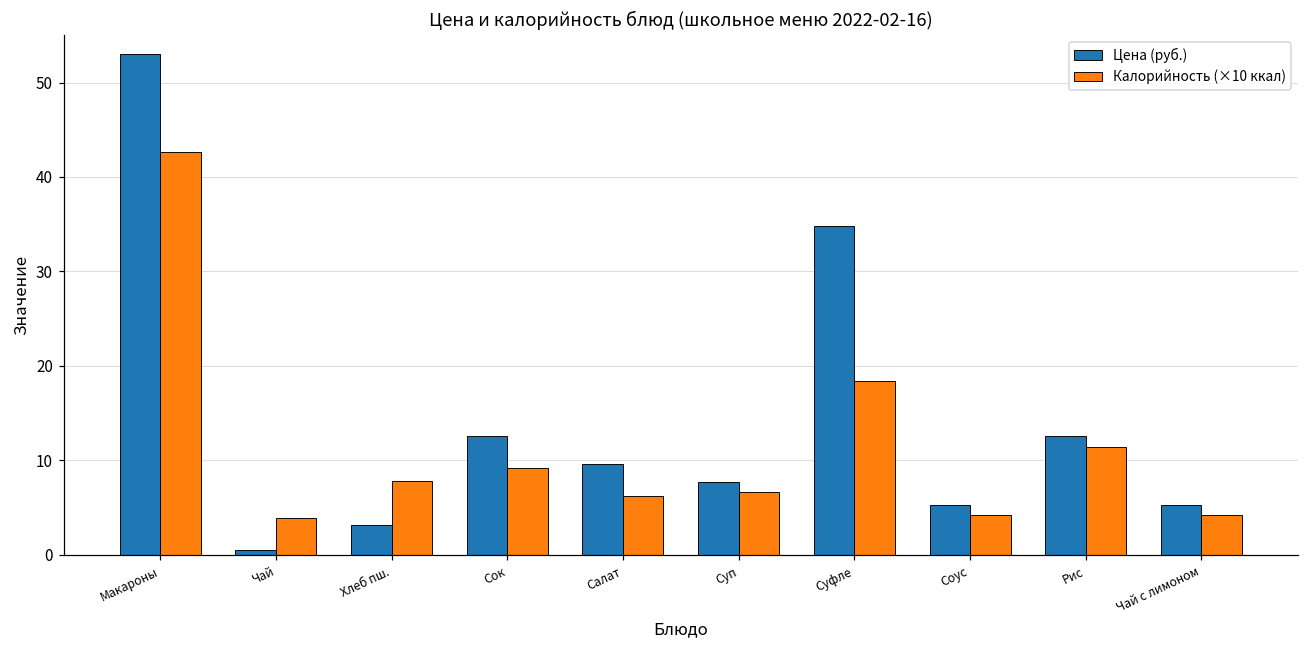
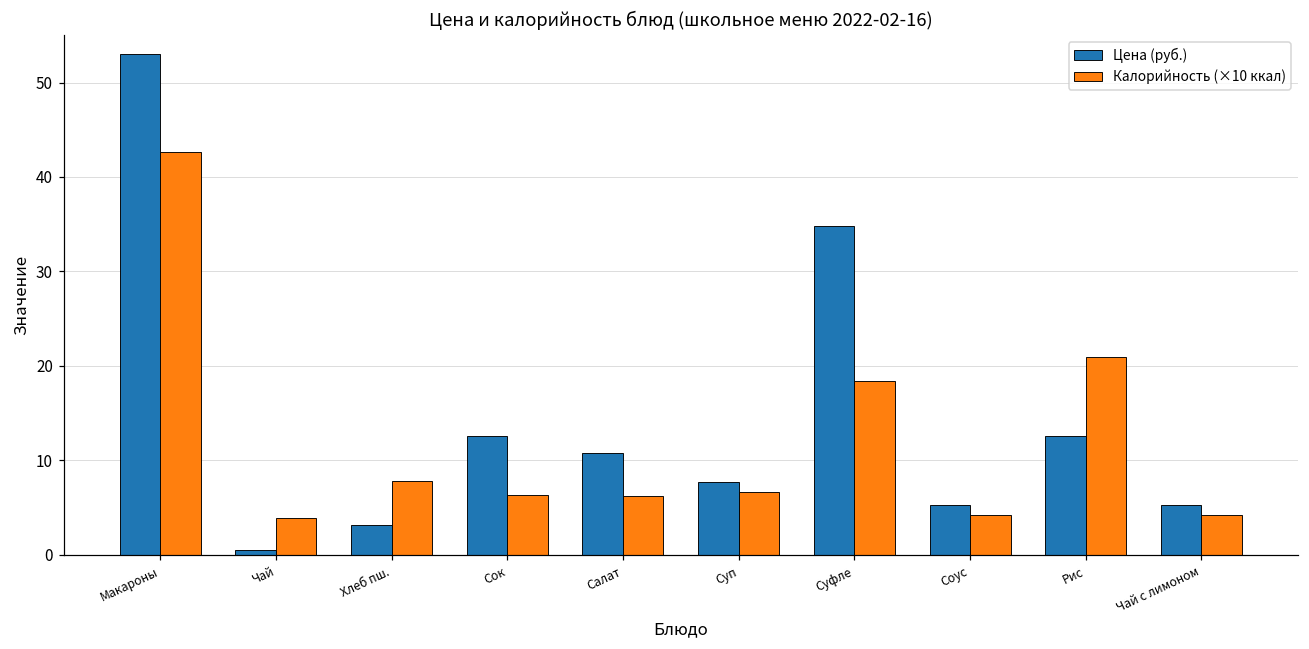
  {
    "Цена (руб.)": {
      "Макароны": 53,
      "Чай": 1,
      "Хлеб пш.": 3,
      "Сок": 13,
-     "Салат": 10,
+     "Салат": 11,
      "Суп": 8,
      "Суфле": 35,
      "Соус": 5,
      "Рис": 13,
      "Чай с лимоном": 5
    },
    "Калорийность (×10 ккал)": {
      "Макароны": 43,
      "Чай": 4,
      "Хлеб пш.": 8,
-     "Сок": 9,
+     "Сок": 6,
      "Салат": 6,
      "Суп": 7,
      "Суфле": 18,
      "Соус": 4,
-     "Рис": 11,
+     "Рис": 21,
      "Чай с лимоном": 4
    }
  }
